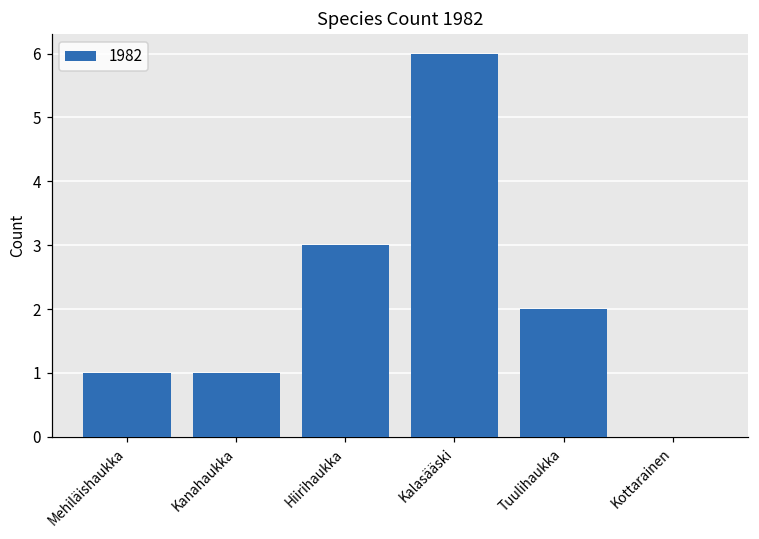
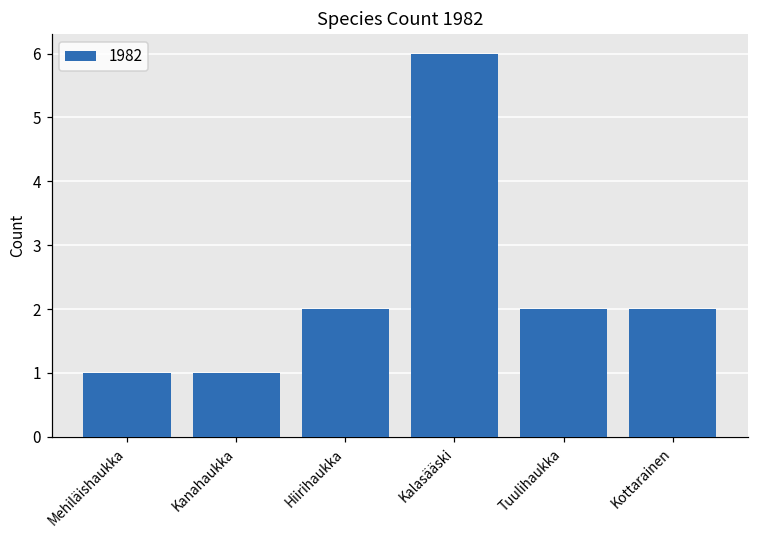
  {
    "Mehiläishaukka": 1,
    "Kanahaukka": 1,
-   "Hiirihaukka": 3,
+   "Hiirihaukka": 2,
    "Kalasääski": 6,
    "Tuulihaukka": 2,
-   "Kottarainen": 0
+   "Kottarainen": 2
  }
